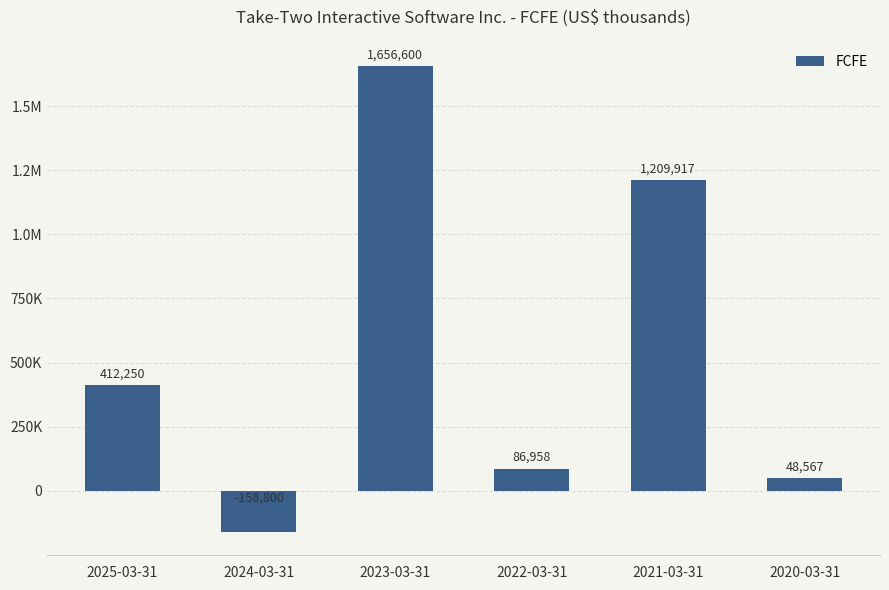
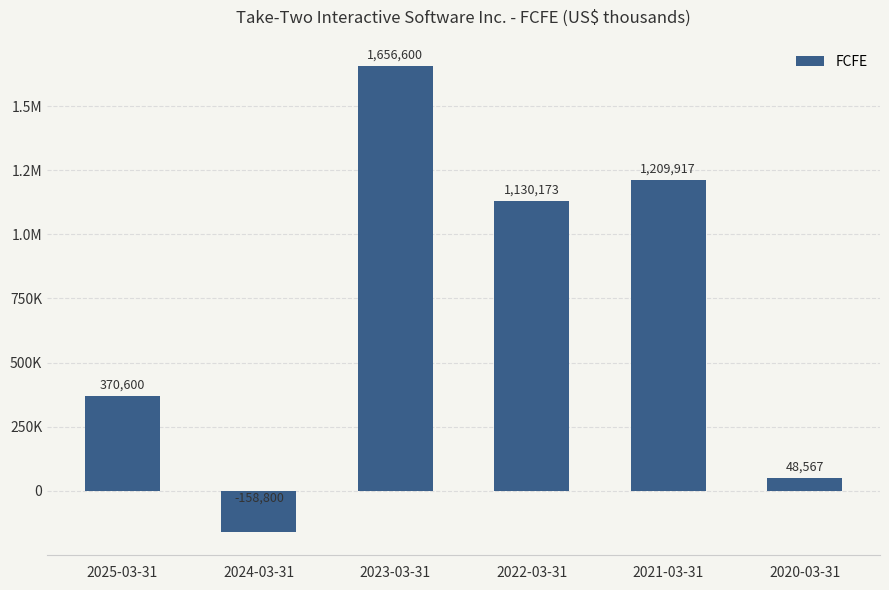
  {
-   "2025-03-31": "412,250",
+   "2025-03-31": "370,600",
    "2024-03-31": "-158,800",
    "2023-03-31": "1,656,600",
-   "2022-03-31": "86,958",
+   "2022-03-31": "1,130,173",
    "2021-03-31": "1,209,917"
  }
